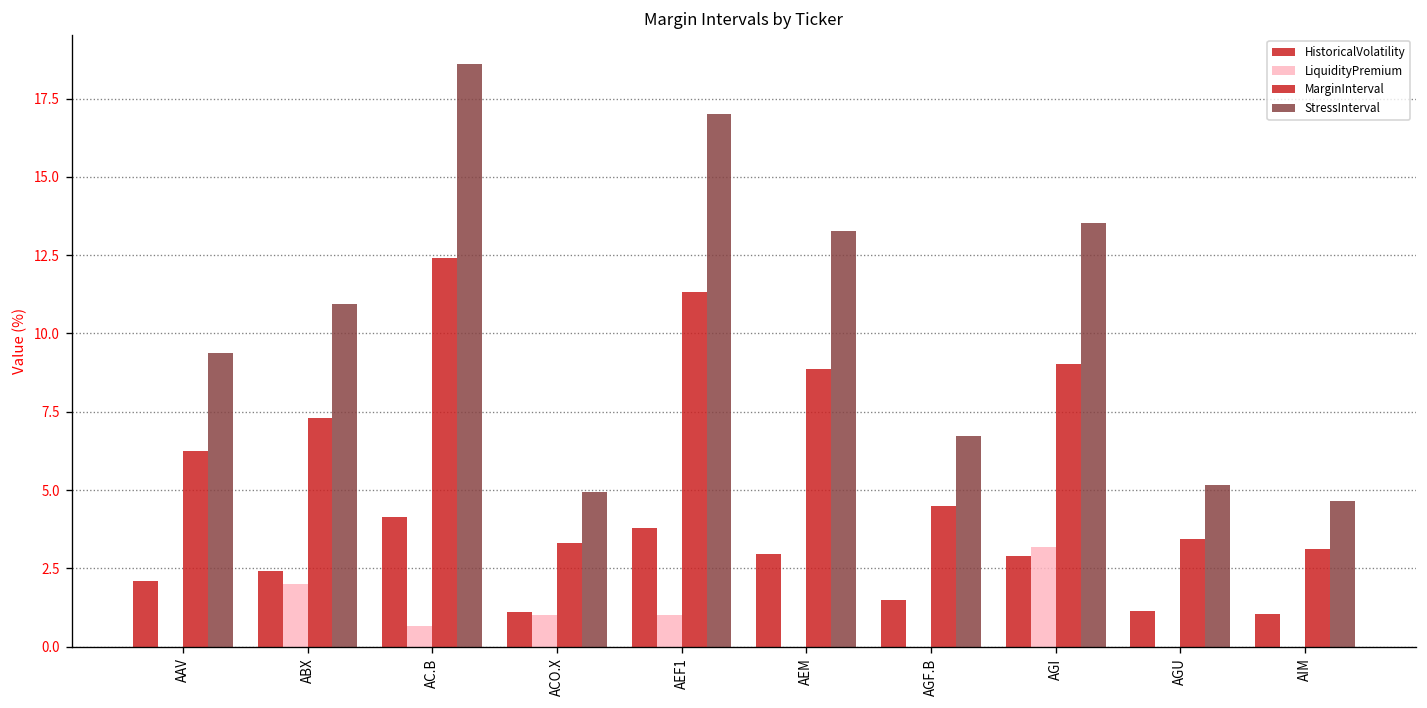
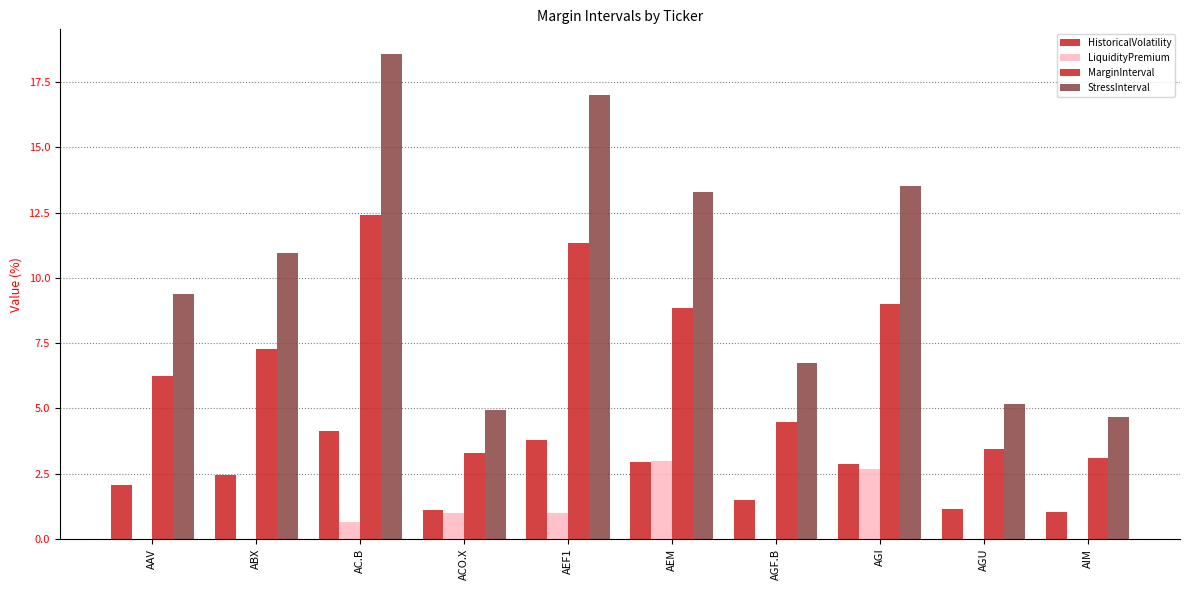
  {
    "LiquidityPremium": {
      "AAV": 0.0,
-     "ABX": 2,
+     "ABX": 0,
      "AC.B": 0.7,
      "ACO.X": 1.0,
      "AEF1": 1.0,
-     "AEM": 0,
+     "AEM": 3,
      "AGF.B": 0.0,
-     "AGI": 3.2,
+     "AGI": 2.7,
      "AGU": 0.0,
      "AIM": 0.0
    },
    "StressInterval": {
      "AAV": 9.4,
      "ABX": 10.9,
      "AC.B": 18.6,
      "ACO.X": 4.9,
      "AEF1": 17.0,
      "AEM": 13.3,
      "AGF.B": 6.7,
      "AGI": 13.5,
      "AGU": 5.2,
      "AIM": 4.7
    }
  }
